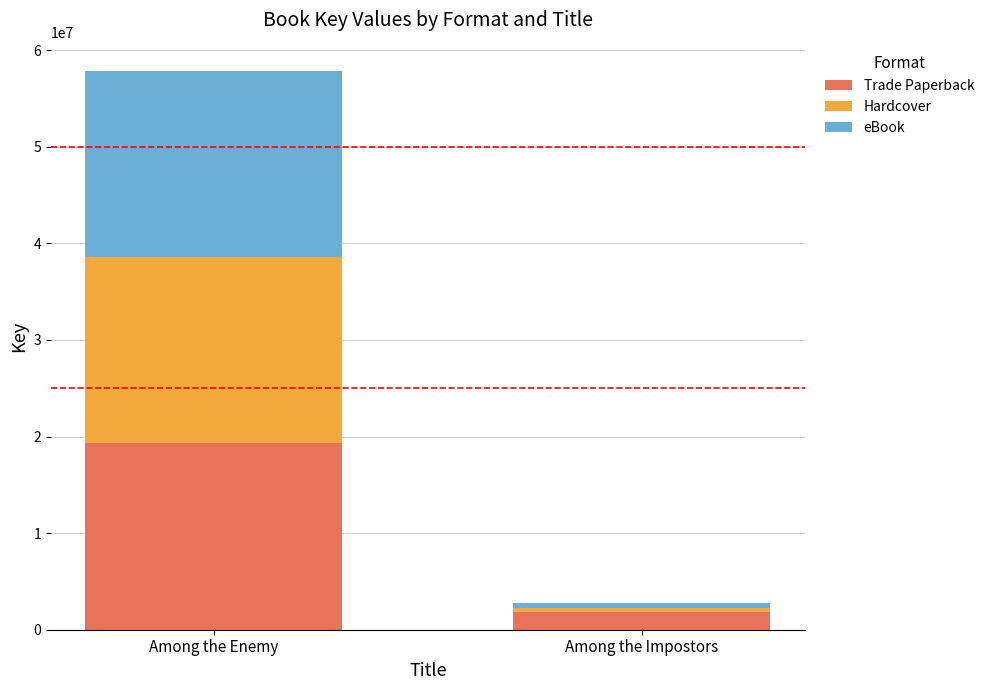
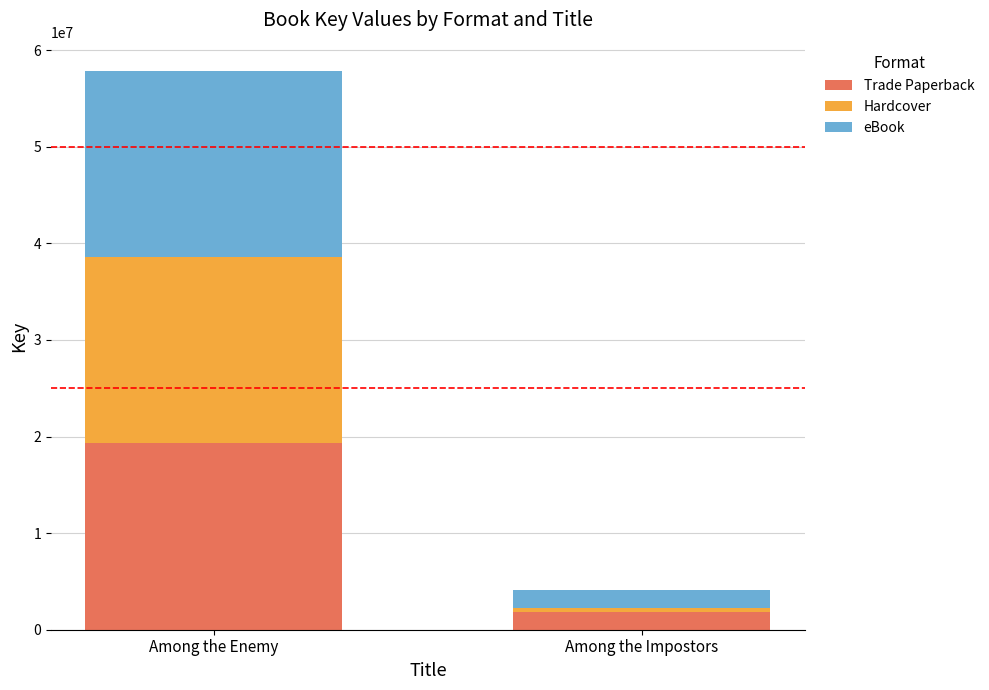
  {
    "Trade Paperback": {
      "Among the Enemy": 19000000,
      "Among the Impostors": 2000000
    },
    "Hardcover": {
      "Among the Enemy": 19000000,
      "Among the Impostors": 0
    },
    "eBook": {
      "Among the Enemy": 19000000,
-     "Among the Impostors": 0
+     "Among the Impostors": 2000000
    }
  }
